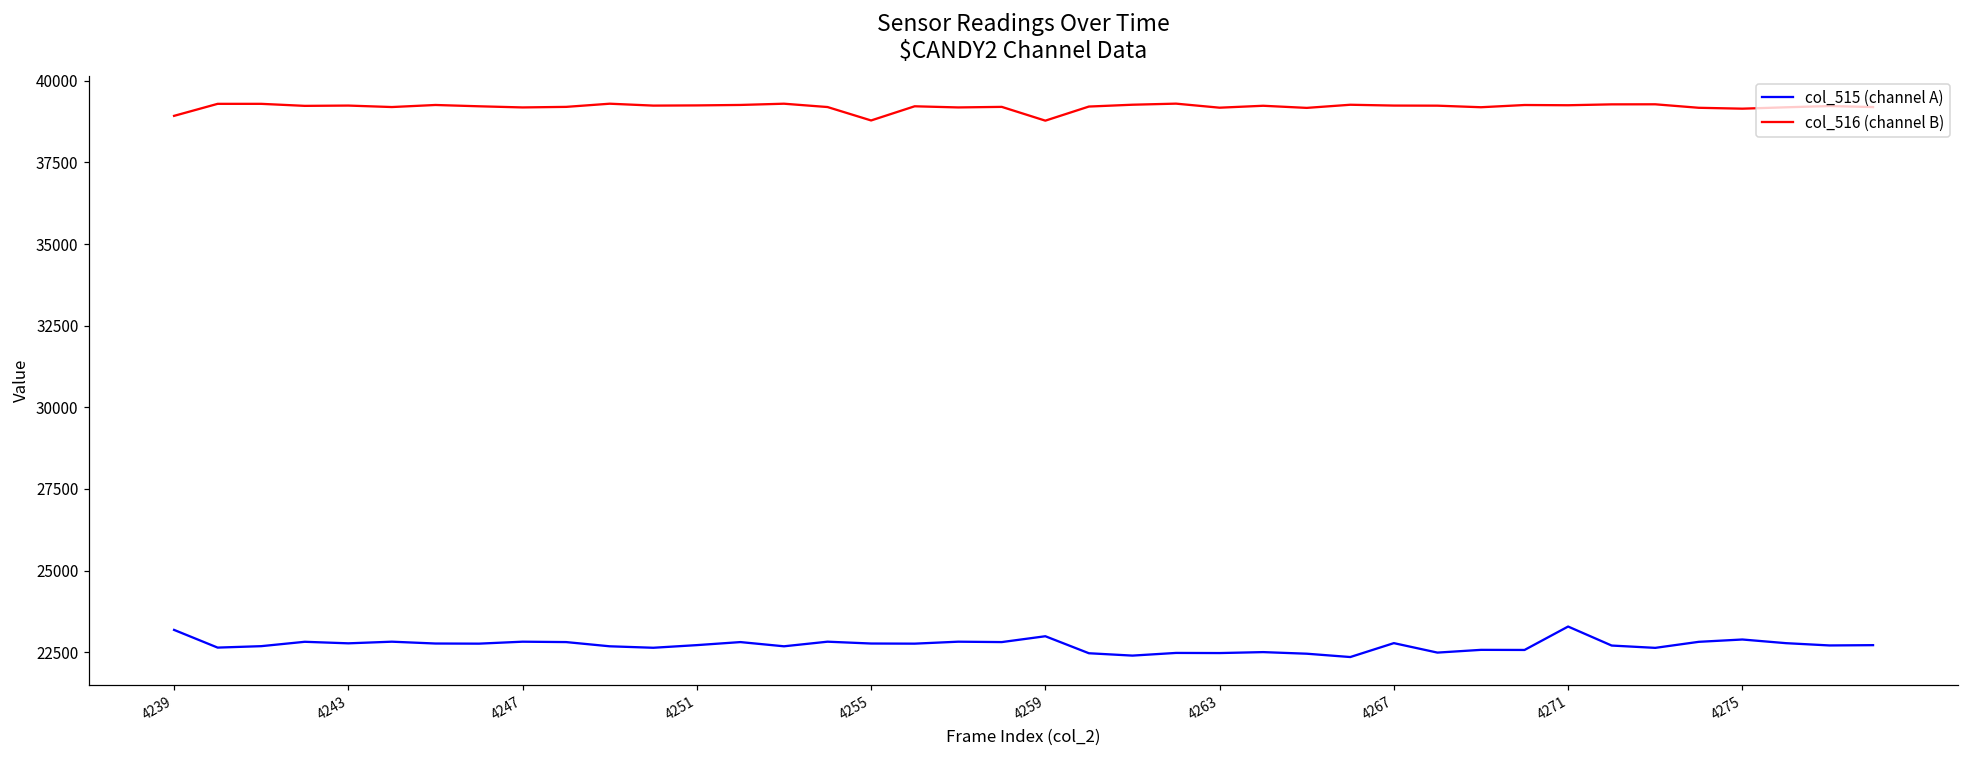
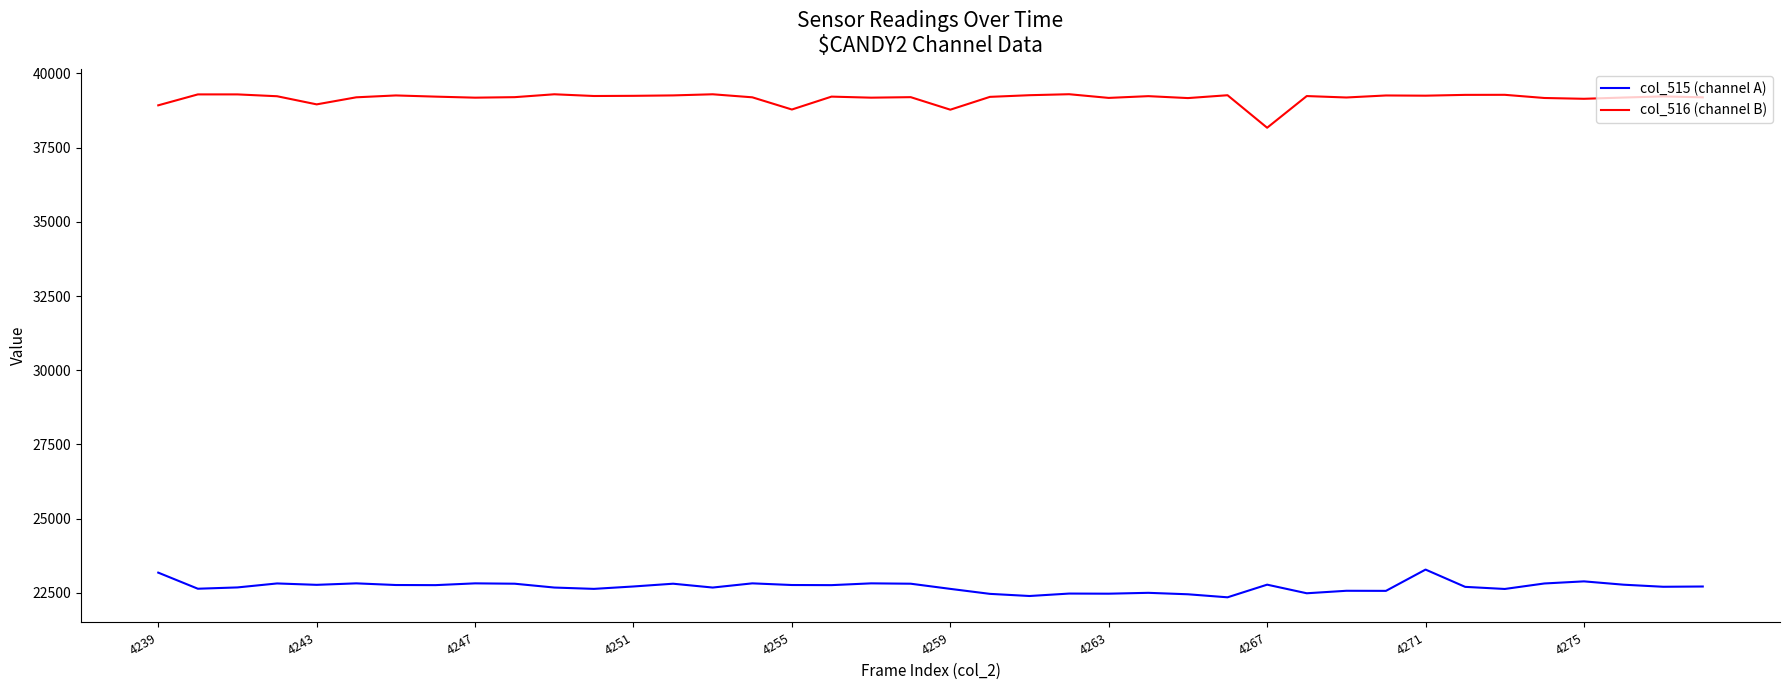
  {
    "col_515 (channel A)": {
      "4239": 23200,
      "4243": 22800,
      "4247": 22800,
      "4251": 22700,
      "4255": 22800,
-     "4259": 23000,
+     "4259": 22600,
      "4263": 22500,
      "4267": 22800,
      "4271": 23300,
      "4275": 22900
    },
    "col_516 (channel B)": {
      "4239": 38900,
-     "4243": 39200,
+     "4243": 39000,
      "4247": 39200,
      "4251": 39200,
      "4255": 38800,
      "4259": 38800,
      "4263": 39200,
-     "4267": 39200,
+     "4267": 38200,
      "4271": 39200,
      "4275": 39100
    }
  }
